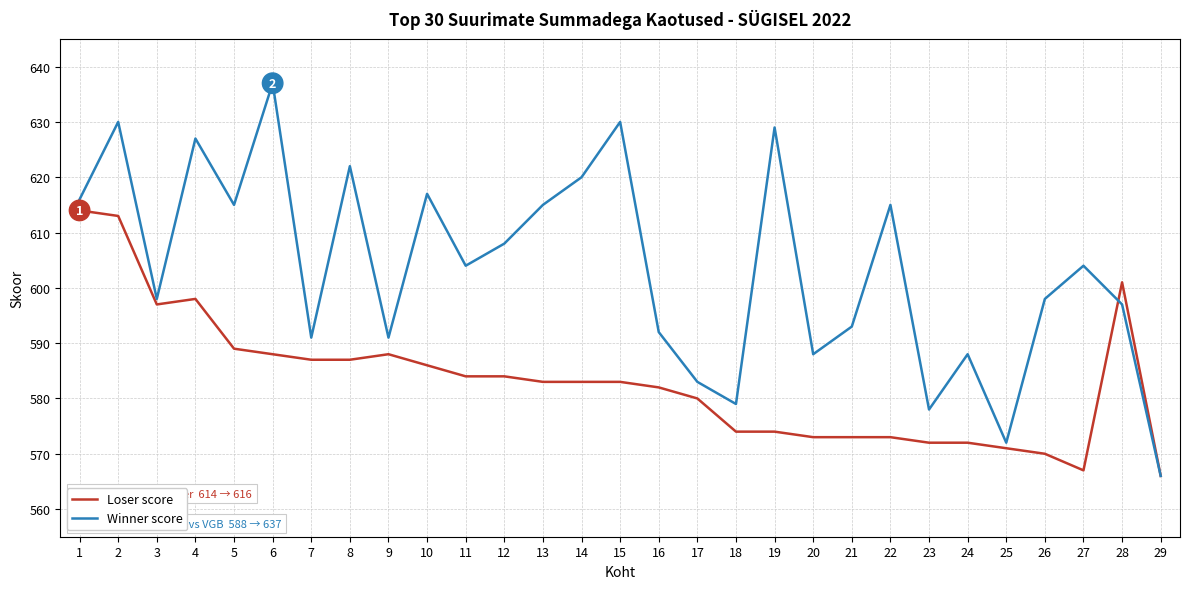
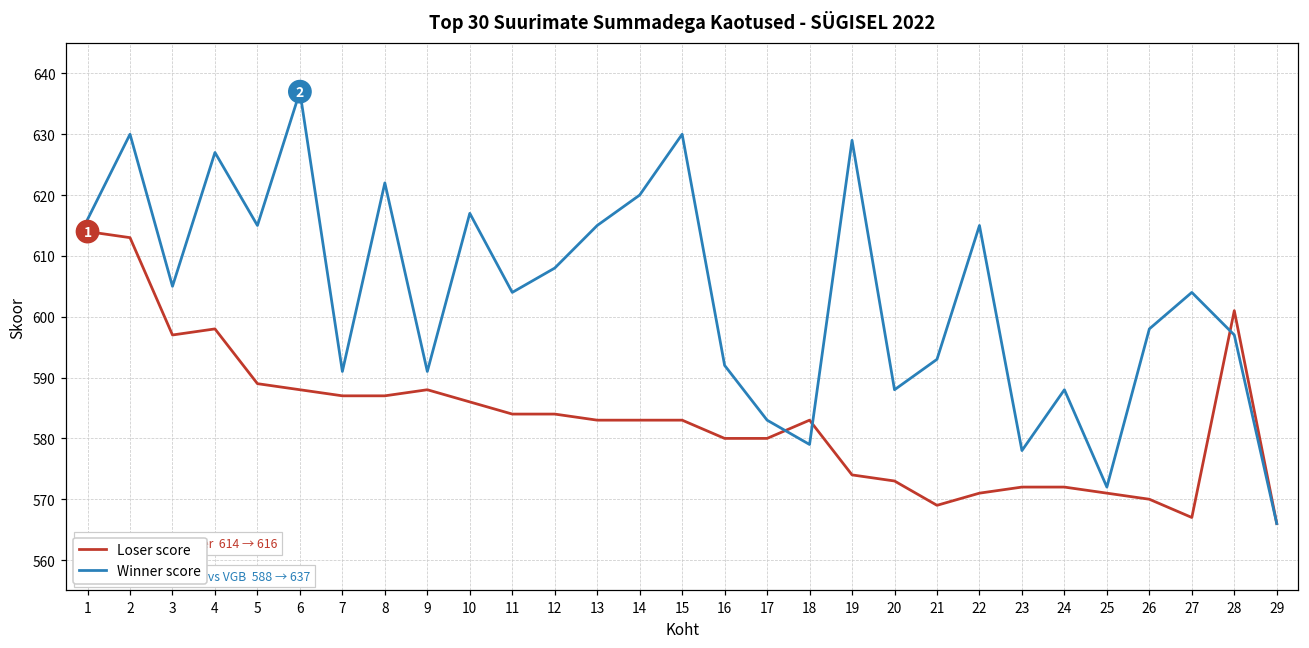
  {
    "Loser score": {
      "2": 613,
      "3": 597,
      "4": 598,
      "5": 589,
      "6": 588,
      "7": 587,
      "8": 587,
      "9": 588,
      "10": 586,
      "11": 584,
      "12": 584,
      "13": 583,
      "14": 583,
      "15": 583,
-     "16": 582,
+     "16": 580,
      "17": 580,
-     "18": 574,
+     "18": 583,
      "19": 574,
      "20": 573,
-     "21": 573,
-     "22": 573,
+     "21": 569,
+     "22": 571,
      "23": 572,
      "24": 572,
      "25": 571,
      "26": 570,
      "27": 567,
      "28": 601
    },
    "Winner score": {
      "1": 616,
      "2": 630,
-     "3": 598,
+     "3": 605,
      "4": 627,
      "5": 615,
      "7": 591,
      "8": 622,
      "9": 591,
      "10": 617,
      "11": 604,
      "12": 608,
      "13": 615,
      "14": 620,
      "15": 630,
      "16": 592,
      "17": 583,
      "18": 579,
      "19": 629,
      "20": 588,
      "21": 593,
      "22": 615,
      "23": 578,
      "24": 588,
      "25": 572,
      "26": 598,
      "27": 604,
      "28": 597
    }
  }
